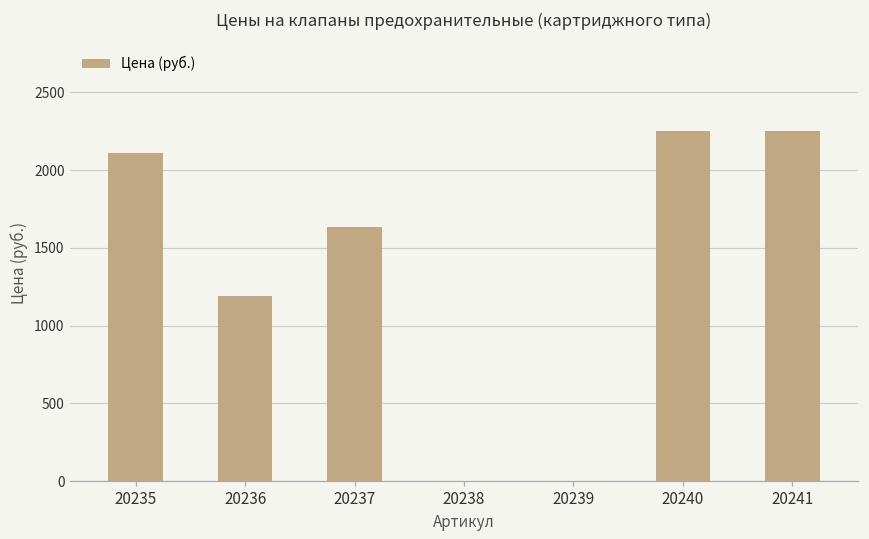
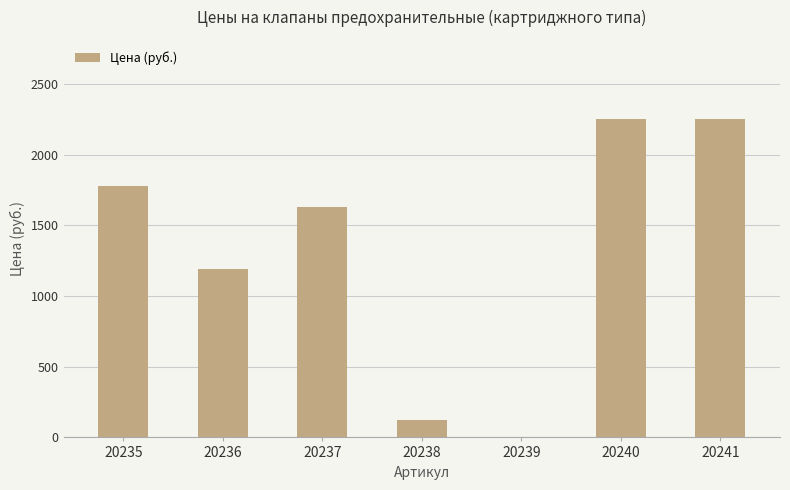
  {
-   "20235": 2110,
+   "20235": 1780,
    "20236": 1190,
    "20237": 1630,
-   "20238": 0,
+   "20238": 130,
    "20239": 0,
    "20240": 2250,
    "20241": 2250
  }
